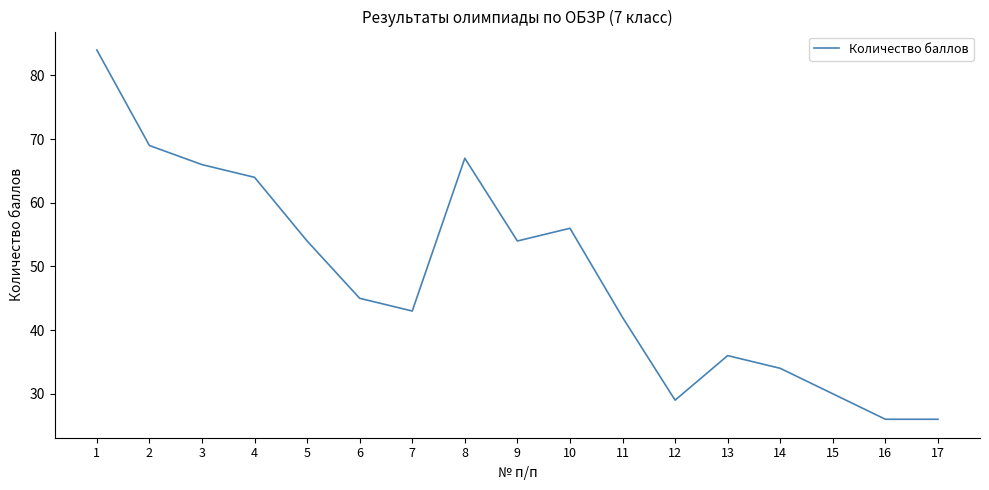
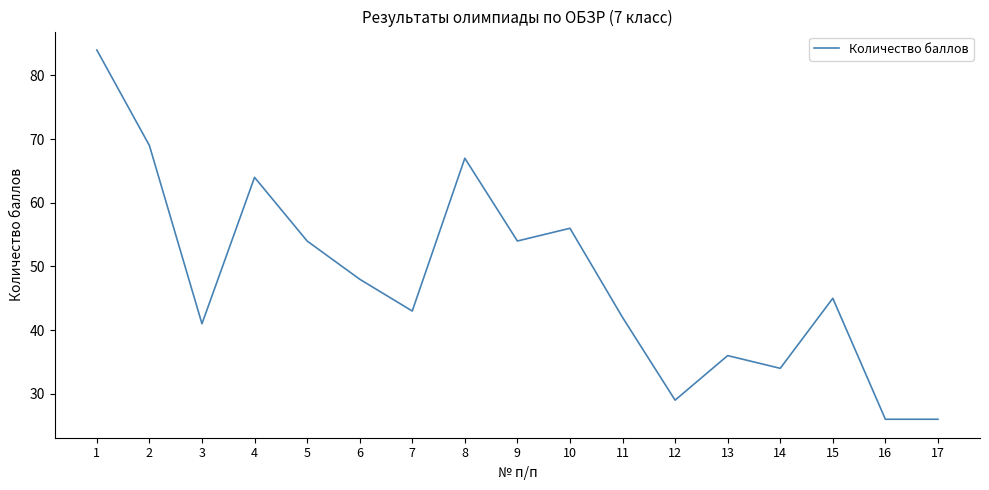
  {
    "1": 84,
    "2": 69,
-   "3": 66,
+   "3": 41,
    "4": 64,
    "5": 54,
-   "6": 45,
+   "6": 48,
    "7": 43,
    "8": 67,
    "9": 54,
    "10": 56,
    "11": 42,
    "12": 29,
    "13": 36,
    "14": 34,
-   "15": 30,
+   "15": 45,
    "16": 26,
    "17": 26
  }
